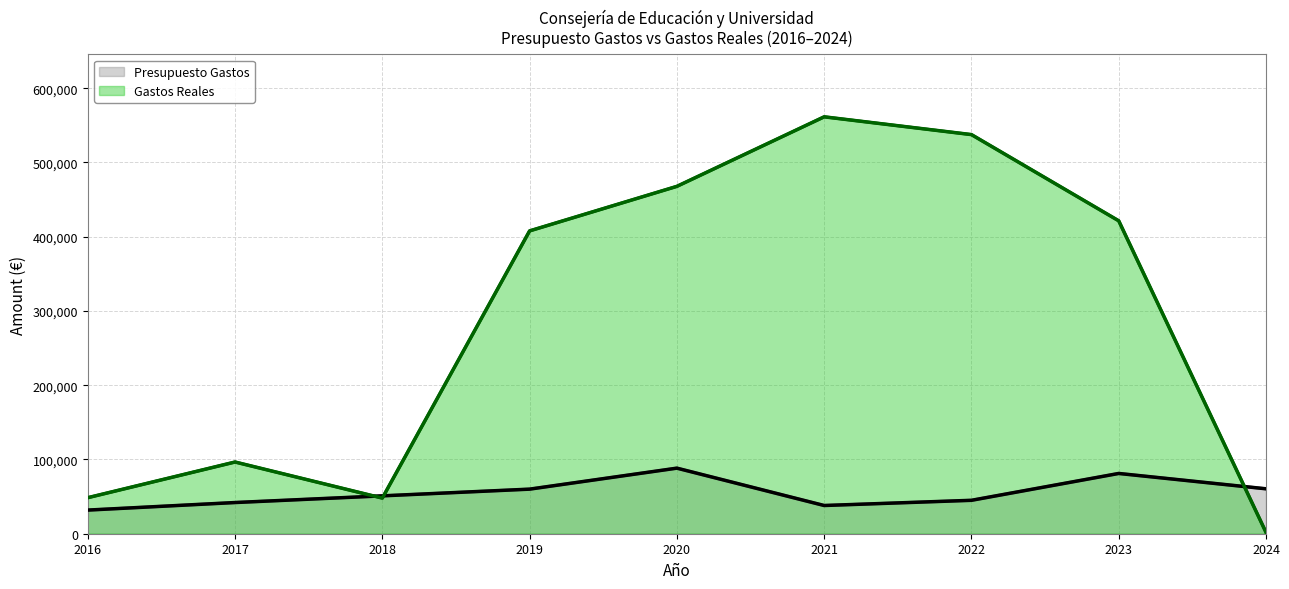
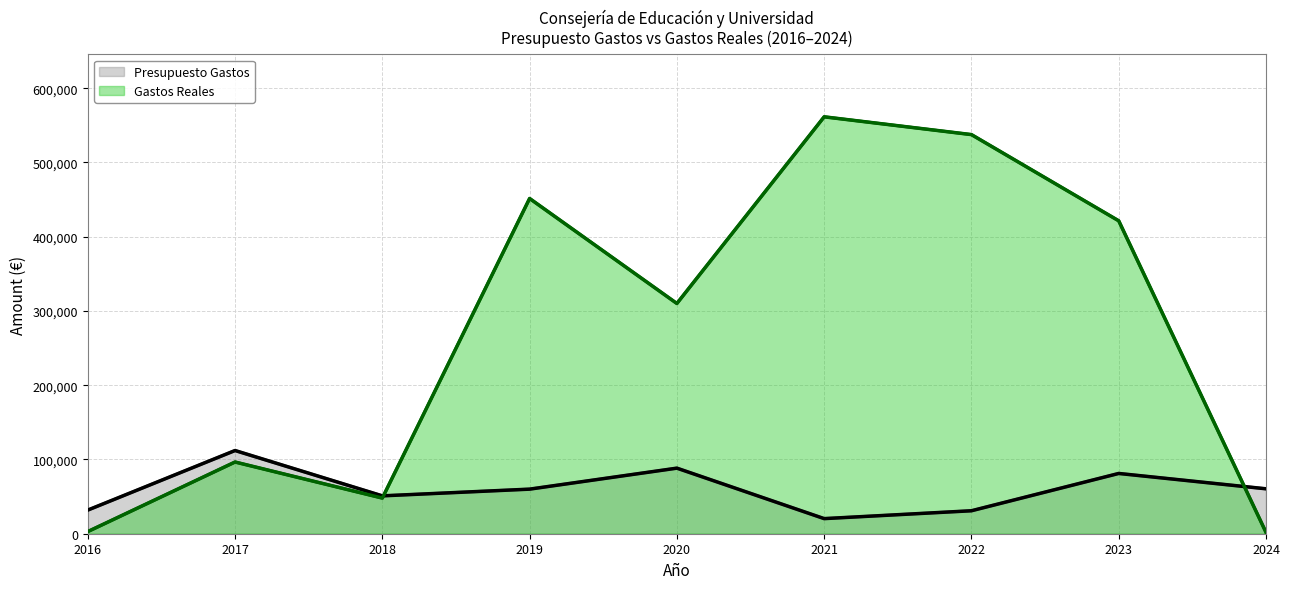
  {
    "Presupuesto Gastos": {
      "2016": "30,000",
-     "2017": "40,000",
+     "2017": "110,000",
      "2019": "60,000",
      "2020": "90,000",
-     "2021": "40,000",
-     "2022": "50,000",
+     "2021": "20,000",
+     "2022": "30,000",
      "2023": "80,000",
      "2024": "60,000"
    },
    "Gastos Reales": {
-     "2016": "50,000",
+     "2016": "0",
      "2017": "100,000",
-     "2019": "410,000",
-     "2020": "470,000",
+     "2019": "450,000",
+     "2020": "310,000",
      "2021": "560,000",
      "2022": "540,000",
      "2023": "420,000",
      "2024": "0"
    }
  }
